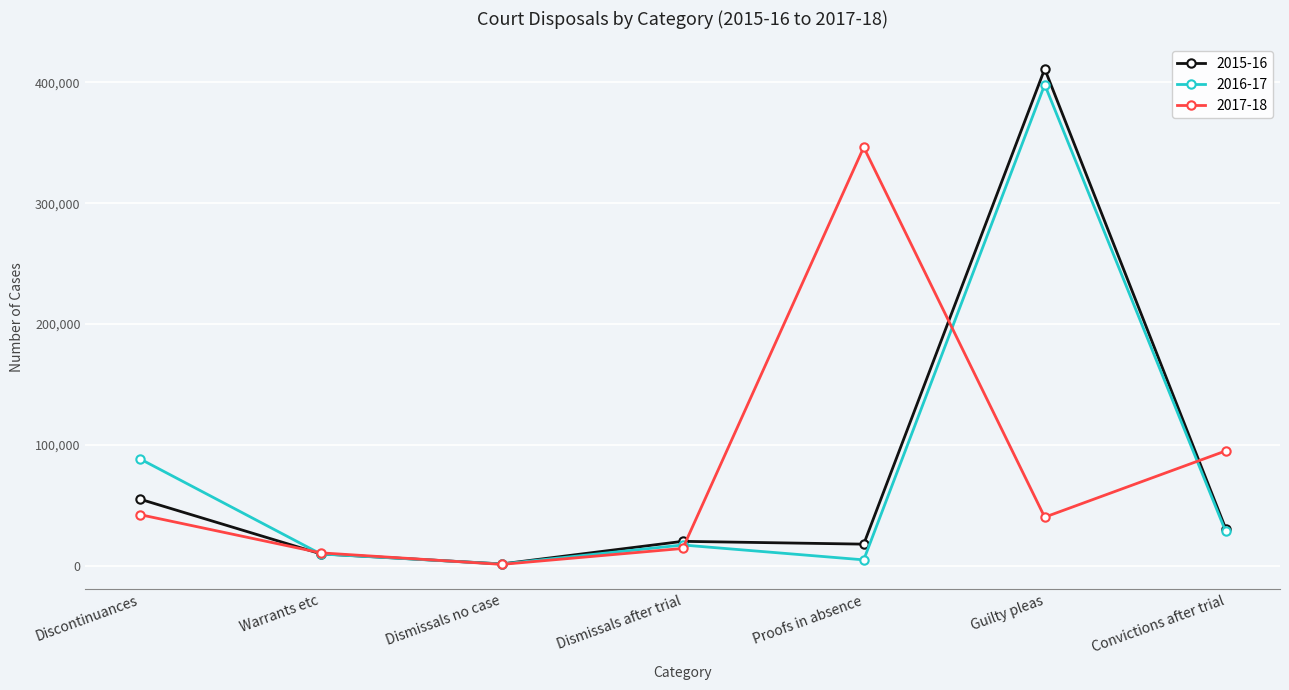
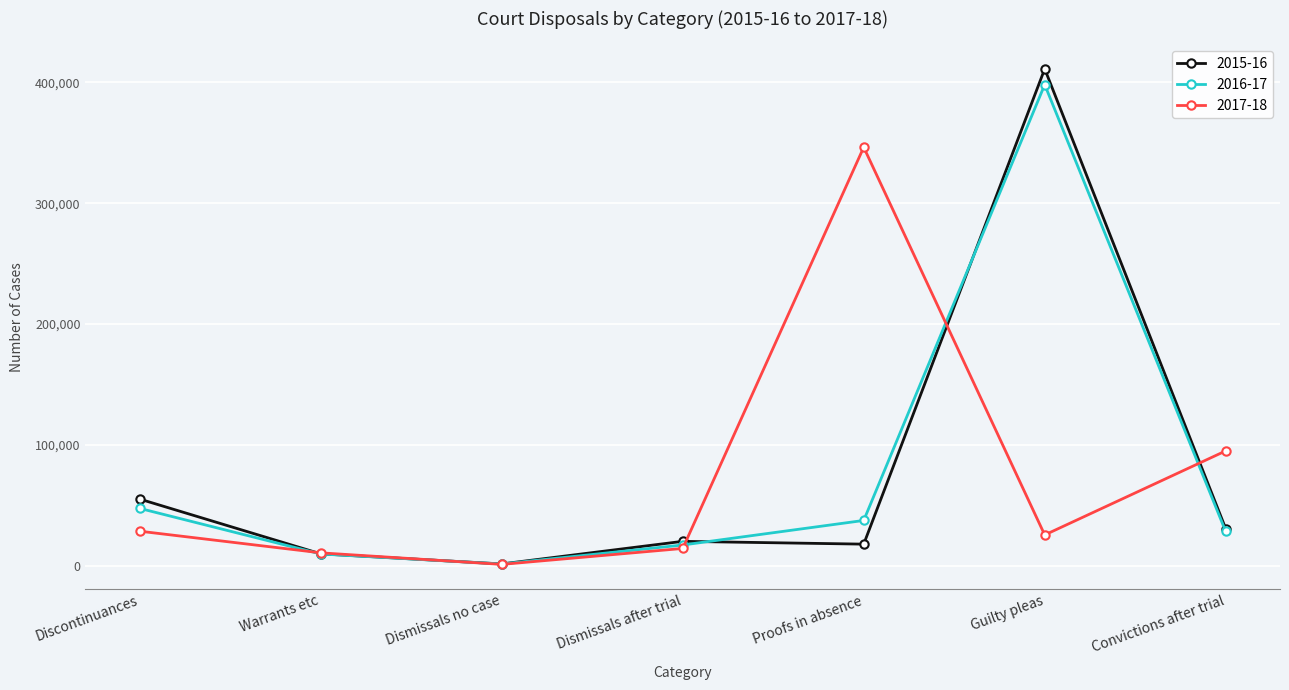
  {
    "2015-16": {
      "Discontinuances": "55,000",
      "Dismissals after trial": "20,000",
      "Proofs in absence": "18,000",
      "Guilty pleas": "411,000",
      "Convictions after trial": "31,000"
    },
    "2016-17": {
-     "Discontinuances": "89,000",
+     "Discontinuances": "48,000",
      "Dismissals after trial": "17,000",
-     "Proofs in absence": "5,000",
+     "Proofs in absence": "38,000",
      "Guilty pleas": "398,000",
      "Convictions after trial": "28,000"
    },
    "2017-18": {
-     "Discontinuances": "42,000",
+     "Discontinuances": "29,000",
      "Dismissals after trial": "14,000",
      "Proofs in absence": "346,000",
-     "Guilty pleas": "40,000",
+     "Guilty pleas": "26,000",
      "Convictions after trial": "95,000"
    }
  }
